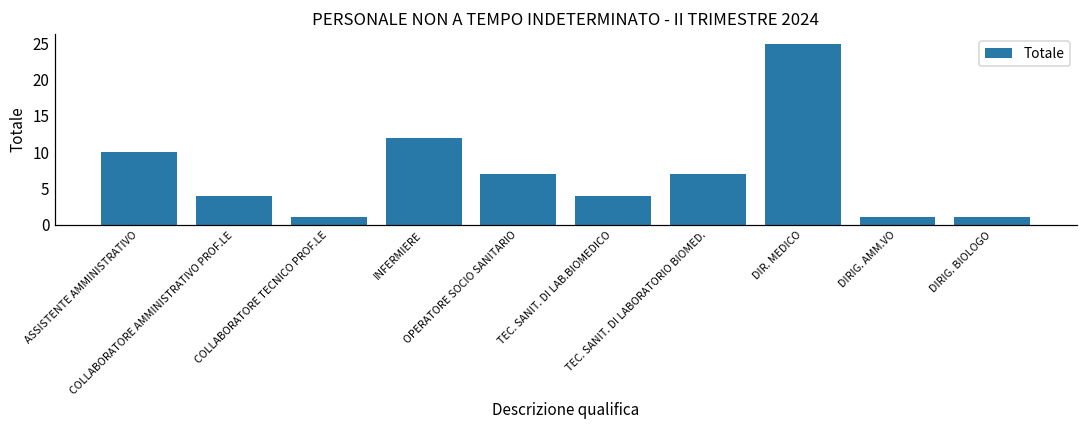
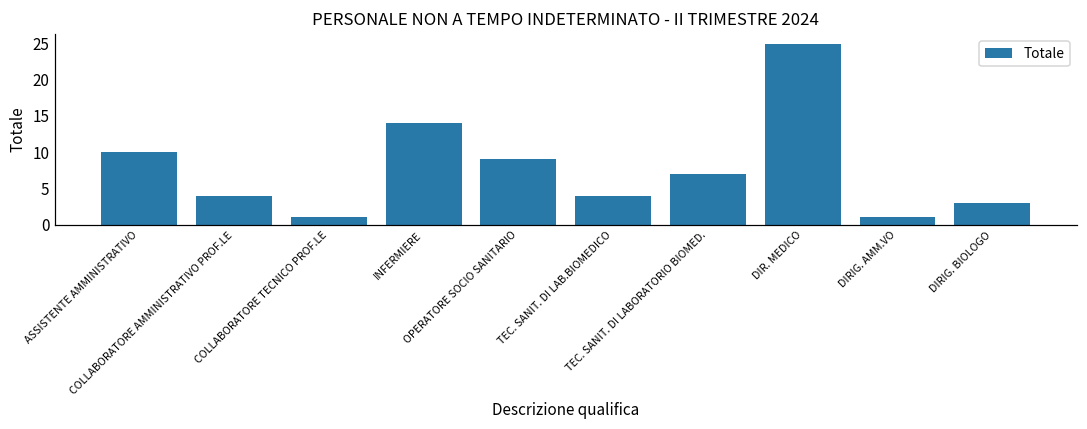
  {
    "ASSISTENTE AMMINISTRATIVO": 10,
    "COLLABORATORE AMMINISTRATIVO PROF.LE": 4,
    "COLLABORATORE TECNICO PROF.LE": 1,
-   "INFERMIERE": 12,
-   "OPERATORE SOCIO SANITARIO": 7,
+   "INFERMIERE": 14,
+   "OPERATORE SOCIO SANITARIO": 9,
    "TEC. SANIT. DI LAB.BIOMEDICO": 4,
    "TEC. SANIT. DI LABORATORIO BIOMED.": 7,
    "DIR. MEDICO": 25,
    "DIRIG. AMM.VO": 1,
-   "DIRIG. BIOLOGO": 1
+   "DIRIG. BIOLOGO": 3
  }
